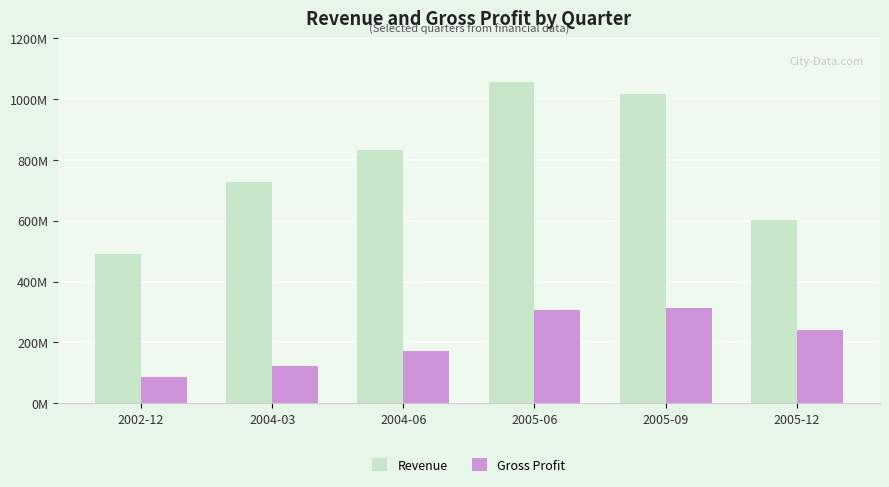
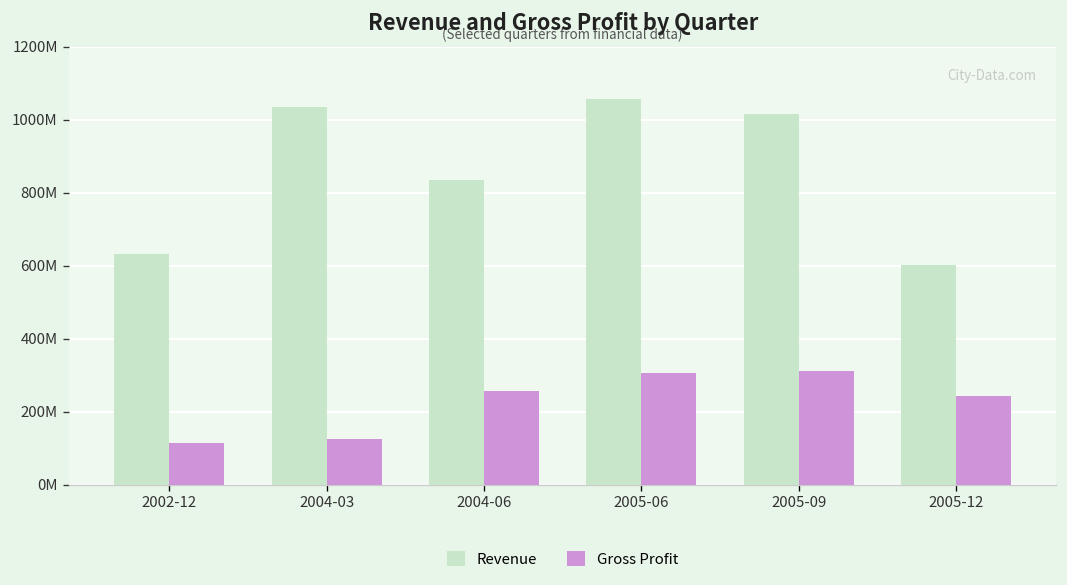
  {
    "Revenue": {
-     "2002-12": 490000000,
-     "2004-03": 730000000,
+     "2002-12": 630000000,
+     "2004-03": 1030000000,
      "2004-06": 830000000,
      "2005-06": 1060000000,
      "2005-09": 1020000000,
      "2005-12": 600000000
    },
    "Gross Profit": {
-     "2002-12": 90000000,
+     "2002-12": 110000000,
      "2004-03": 120000000,
-     "2004-06": 170000000,
+     "2004-06": 260000000,
      "2005-06": 310000000,
      "2005-09": 310000000,
      "2005-12": 240000000
    }
  }
